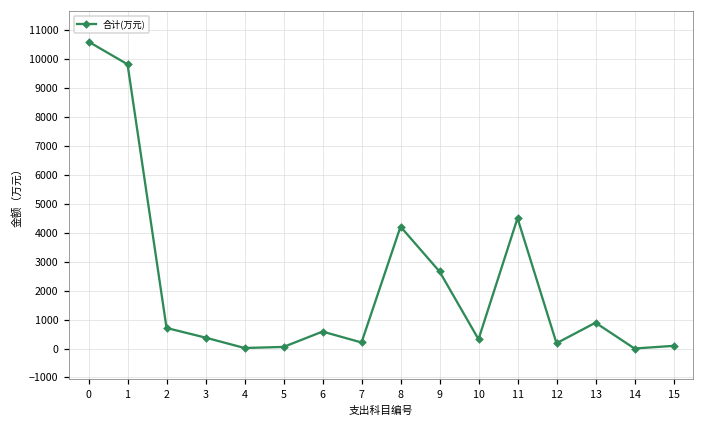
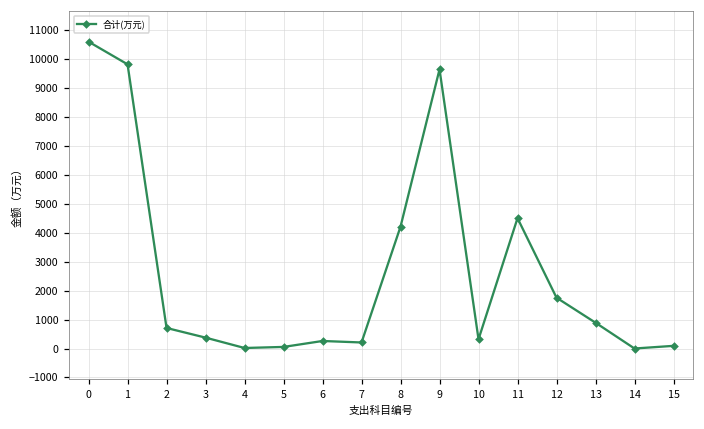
  {
    "0": 10600,
    "1": 9800,
    "2": 700,
    "3": 400,
    "4": 0,
    "5": 100,
-   "6": 600,
+   "6": 300,
    "7": 200,
    "8": 4200,
-   "9": 2700,
+   "9": 9600,
    "10": 300,
    "11": 4500,
-   "12": 200,
+   "12": 1800,
    "13": 900,
    "14": 0,
    "15": 100
  }
